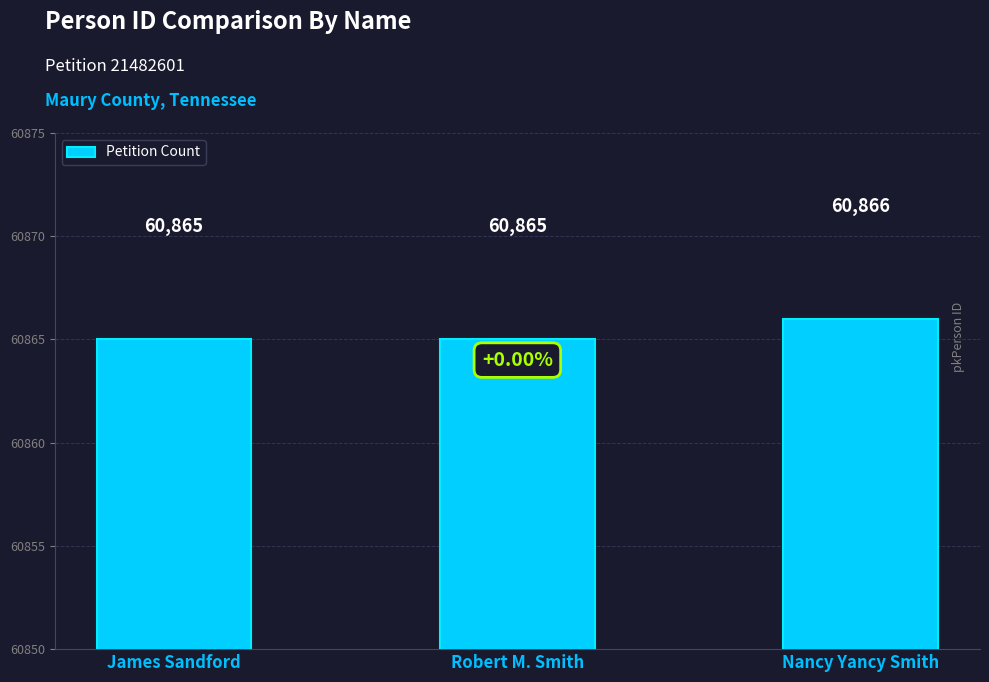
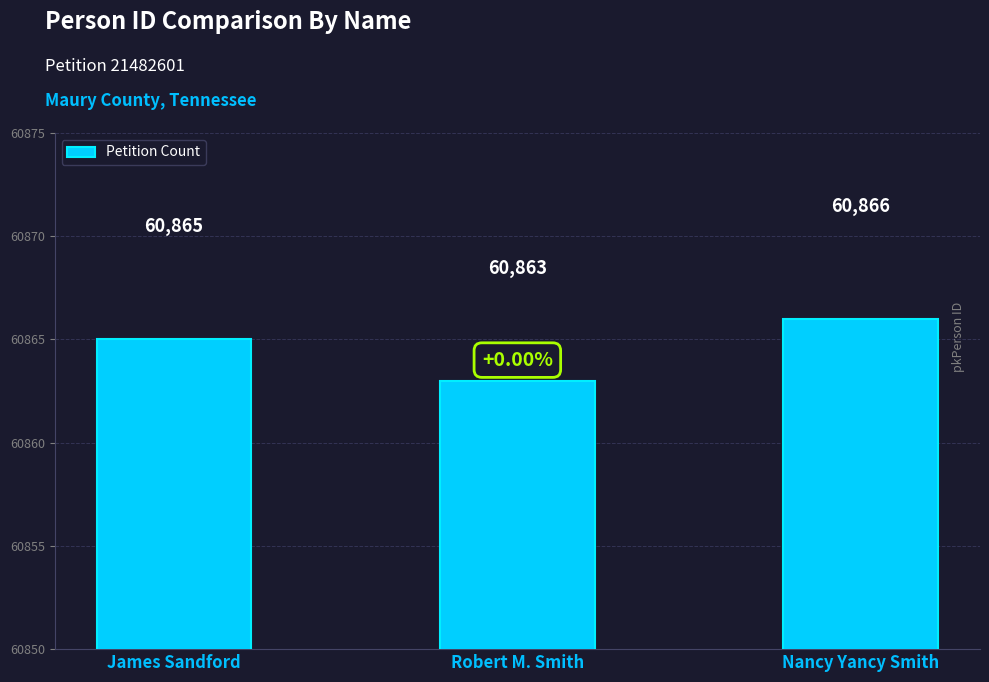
  {
-   "Robert M. Smith": "60,865"
+   "Robert M. Smith": "60,863"
  }
